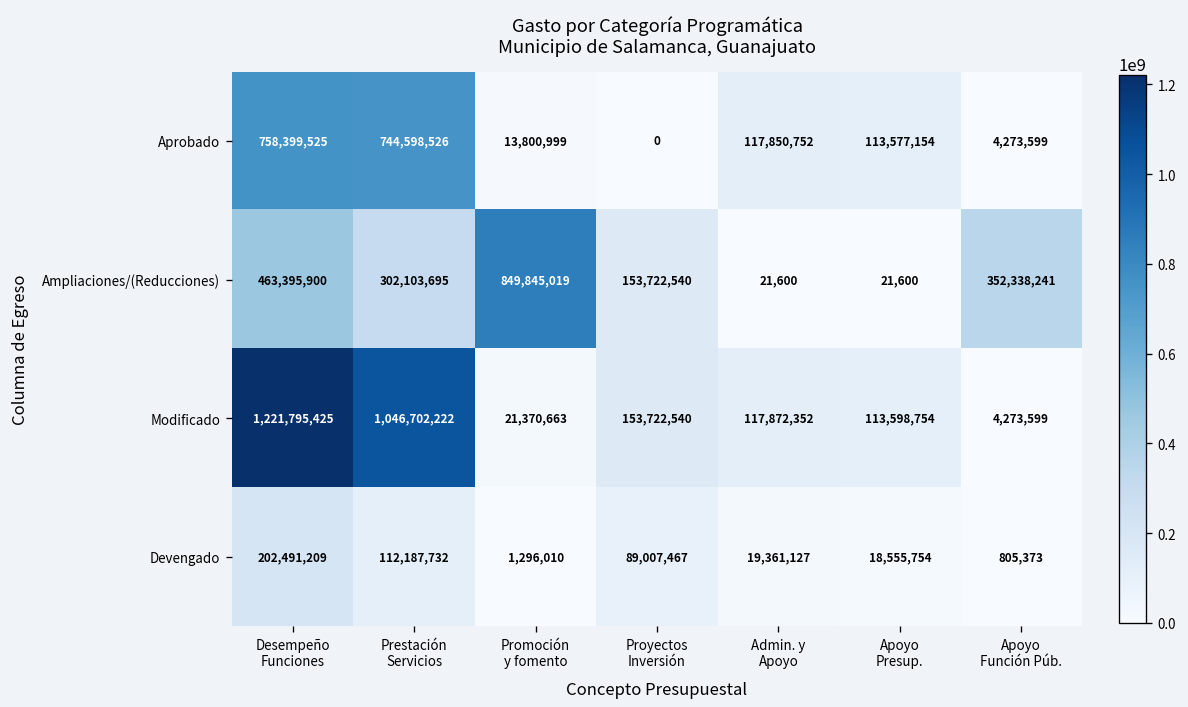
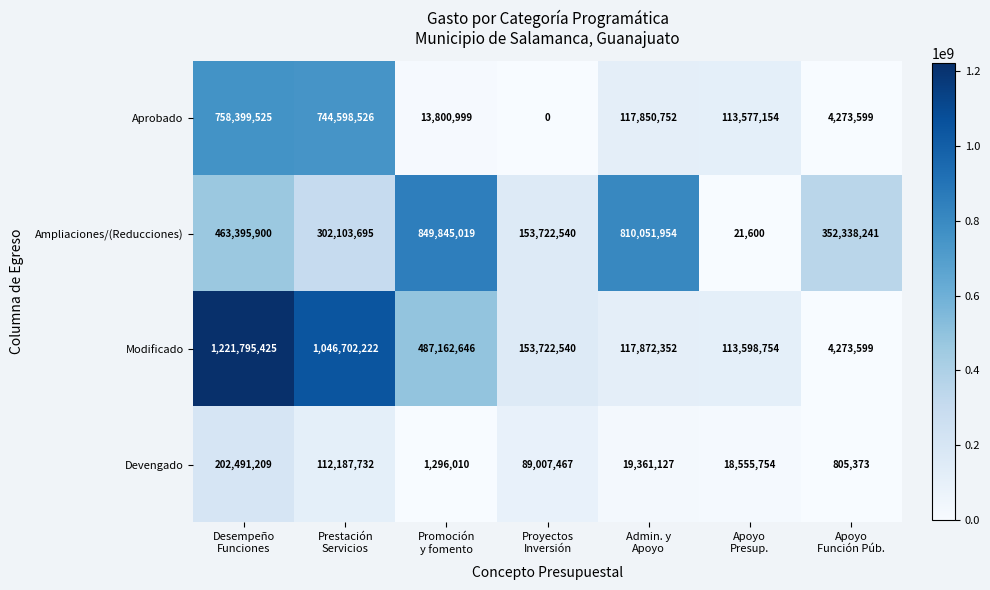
  {
    "Aprobado": {
      "Desempeño Funciones": "758,399,525",
      "Prestación Servicios": "744,598,526",
      "Promoción y fomento": "13,800,999",
      "Proyectos Inversión": "0",
      "Admin. y Apoyo": "117,850,752",
      "Apoyo Presup.": "113,577,154",
      "Apoyo Función Púb.": "4,273,599"
    },
    "Ampliaciones/(Reducciones)": {
      "Desempeño Funciones": "463,395,900",
      "Prestación Servicios": "302,103,695",
      "Promoción y fomento": "849,845,019",
      "Proyectos Inversión": "153,722,540",
-     "Admin. y Apoyo": "21,600",
+     "Admin. y Apoyo": "810,051,954",
      "Apoyo Presup.": "21,600",
      "Apoyo Función Púb.": "352,338,241"
    },
    "Modificado": {
      "Desempeño Funciones": "1,221,795,425",
      "Prestación Servicios": "1,046,702,222",
-     "Promoción y fomento": "21,370,663",
+     "Promoción y fomento": "487,162,646",
      "Proyectos Inversión": "153,722,540",
      "Admin. y Apoyo": "117,872,352",
      "Apoyo Presup.": "113,598,754",
      "Apoyo Función Púb.": "4,273,599"
    },
    "Devengado": {
      "Desempeño Funciones": "202,491,209",
      "Prestación Servicios": "112,187,732",
      "Promoción y fomento": "1,296,010",
      "Proyectos Inversión": "89,007,467",
      "Admin. y Apoyo": "19,361,127",
      "Apoyo Presup.": "18,555,754",
      "Apoyo Función Púb.": "805,373"
    }
  }
